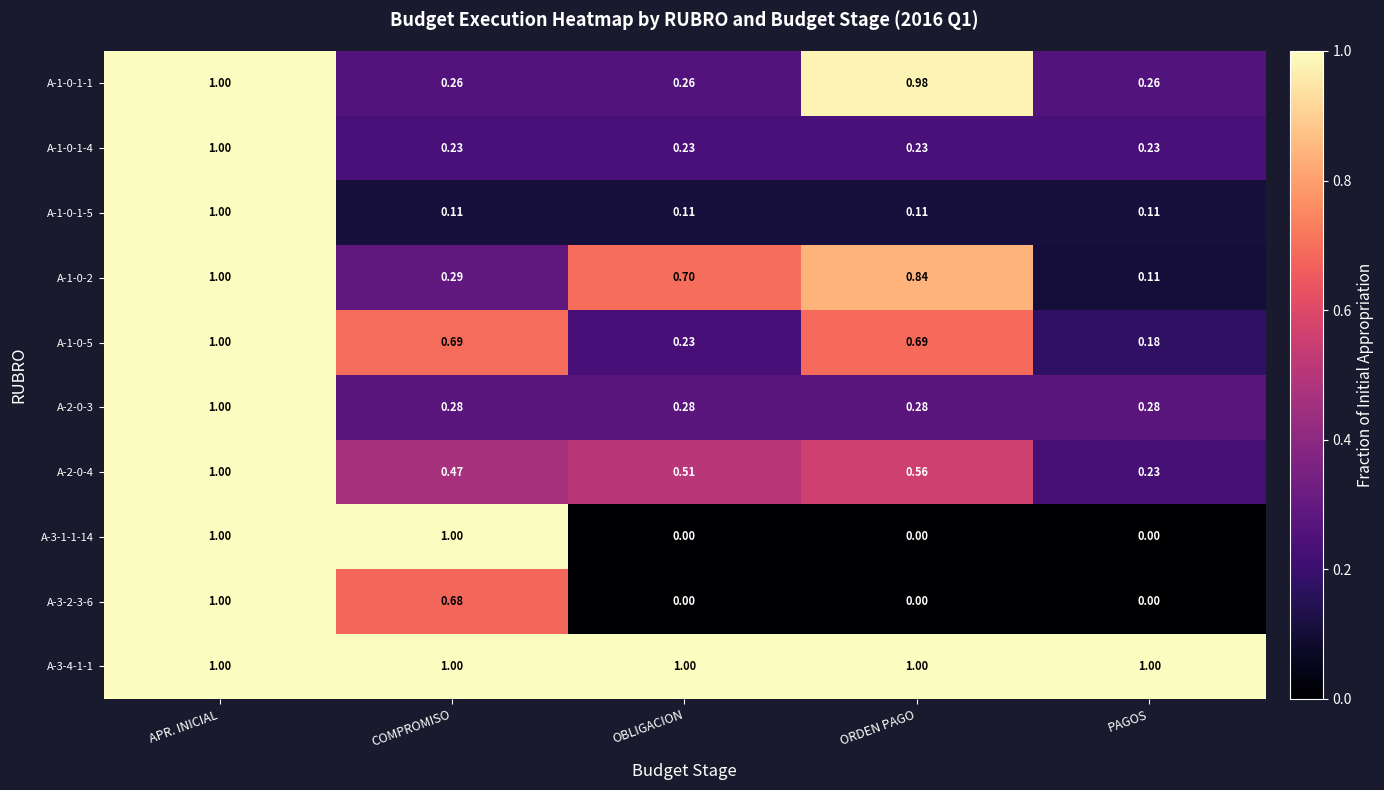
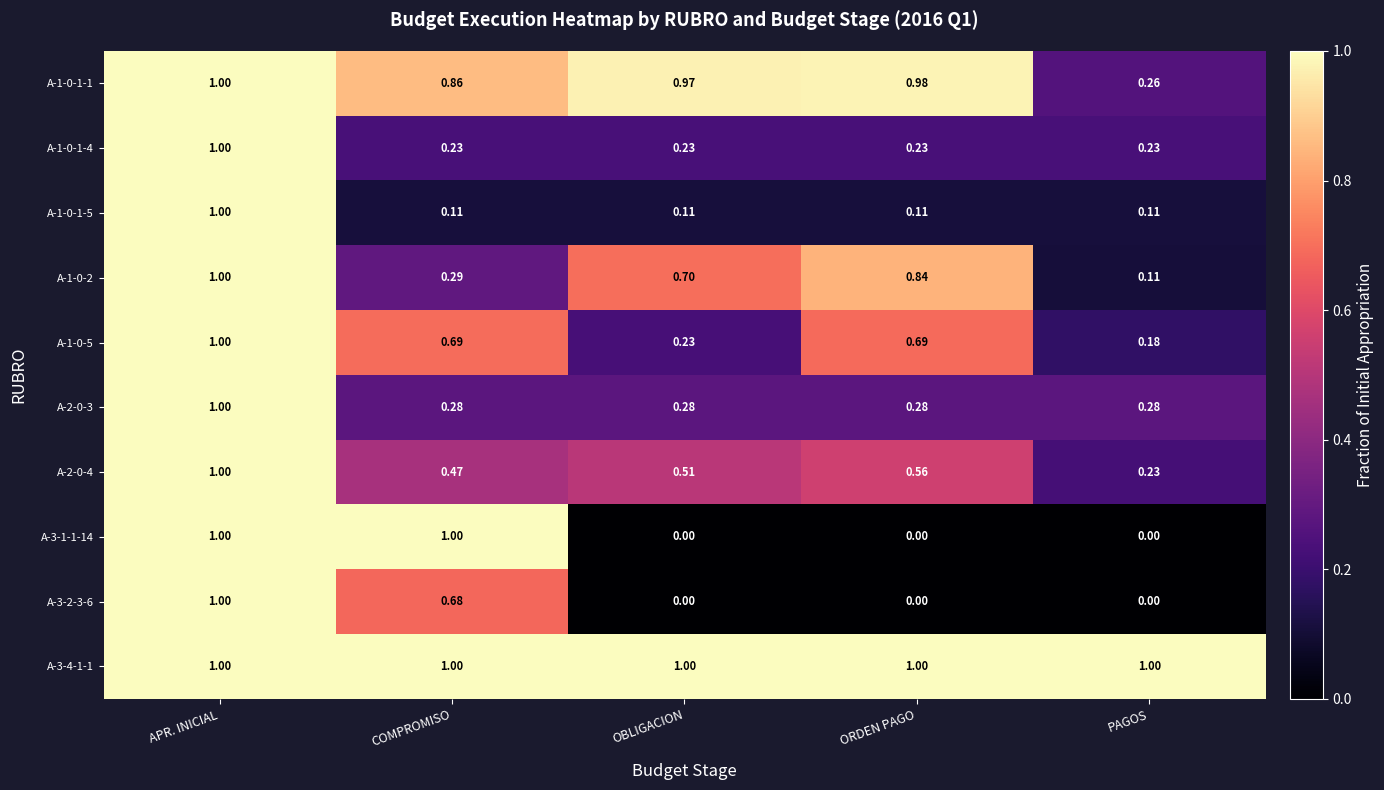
  {
    "A-1-0-1-1": {
      "APR. INICIAL": 1.00,
-     "COMPROMISO": 0.26,
-     "OBLIGACION": 0.26,
+     "COMPROMISO": 0.86,
+     "OBLIGACION": 0.97,
      "ORDEN PAGO": 0.98,
      "PAGOS": 0.26
    },
    "A-1-0-1-4": {
      "APR. INICIAL": 1.00,
      "COMPROMISO": 0.23,
      "OBLIGACION": 0.23,
      "ORDEN PAGO": 0.23,
      "PAGOS": 0.23
    },
    "A-1-0-1-5": {
      "APR. INICIAL": 1.00,
      "COMPROMISO": 0.11,
      "OBLIGACION": 0.11,
      "ORDEN PAGO": 0.11,
      "PAGOS": 0.11
    },
    "A-1-0-2": {
      "APR. INICIAL": 1.00,
      "COMPROMISO": 0.29,
      "OBLIGACION": 0.70,
      "ORDEN PAGO": 0.84,
      "PAGOS": 0.11
    },
    "A-1-0-5": {
      "APR. INICIAL": 1.00,
      "COMPROMISO": 0.69,
      "OBLIGACION": 0.23,
      "ORDEN PAGO": 0.69,
      "PAGOS": 0.18
    },
    "A-2-0-3": {
      "APR. INICIAL": 1.00,
      "COMPROMISO": 0.28,
      "OBLIGACION": 0.28,
      "ORDEN PAGO": 0.28,
      "PAGOS": 0.28
    },
    "A-2-0-4": {
      "APR. INICIAL": 1.00,
      "COMPROMISO": 0.47,
      "OBLIGACION": 0.51,
      "ORDEN PAGO": 0.56,
      "PAGOS": 0.23
    },
    "A-3-1-1-14": {
      "APR. INICIAL": 1.00,
      "COMPROMISO": 1.00,
      "OBLIGACION": 0.00,
      "ORDEN PAGO": 0.00,
      "PAGOS": 0.00
    },
    "A-3-2-3-6": {
      "APR. INICIAL": 1.00,
      "COMPROMISO": 0.68,
      "OBLIGACION": 0.00,
      "ORDEN PAGO": 0.00,
      "PAGOS": 0.00
    },
    "A-3-4-1-1": {
      "APR. INICIAL": 1.00,
      "COMPROMISO": 1.00,
      "OBLIGACION": 1.00,
      "ORDEN PAGO": 1.00,
      "PAGOS": 1.00
    }
  }
